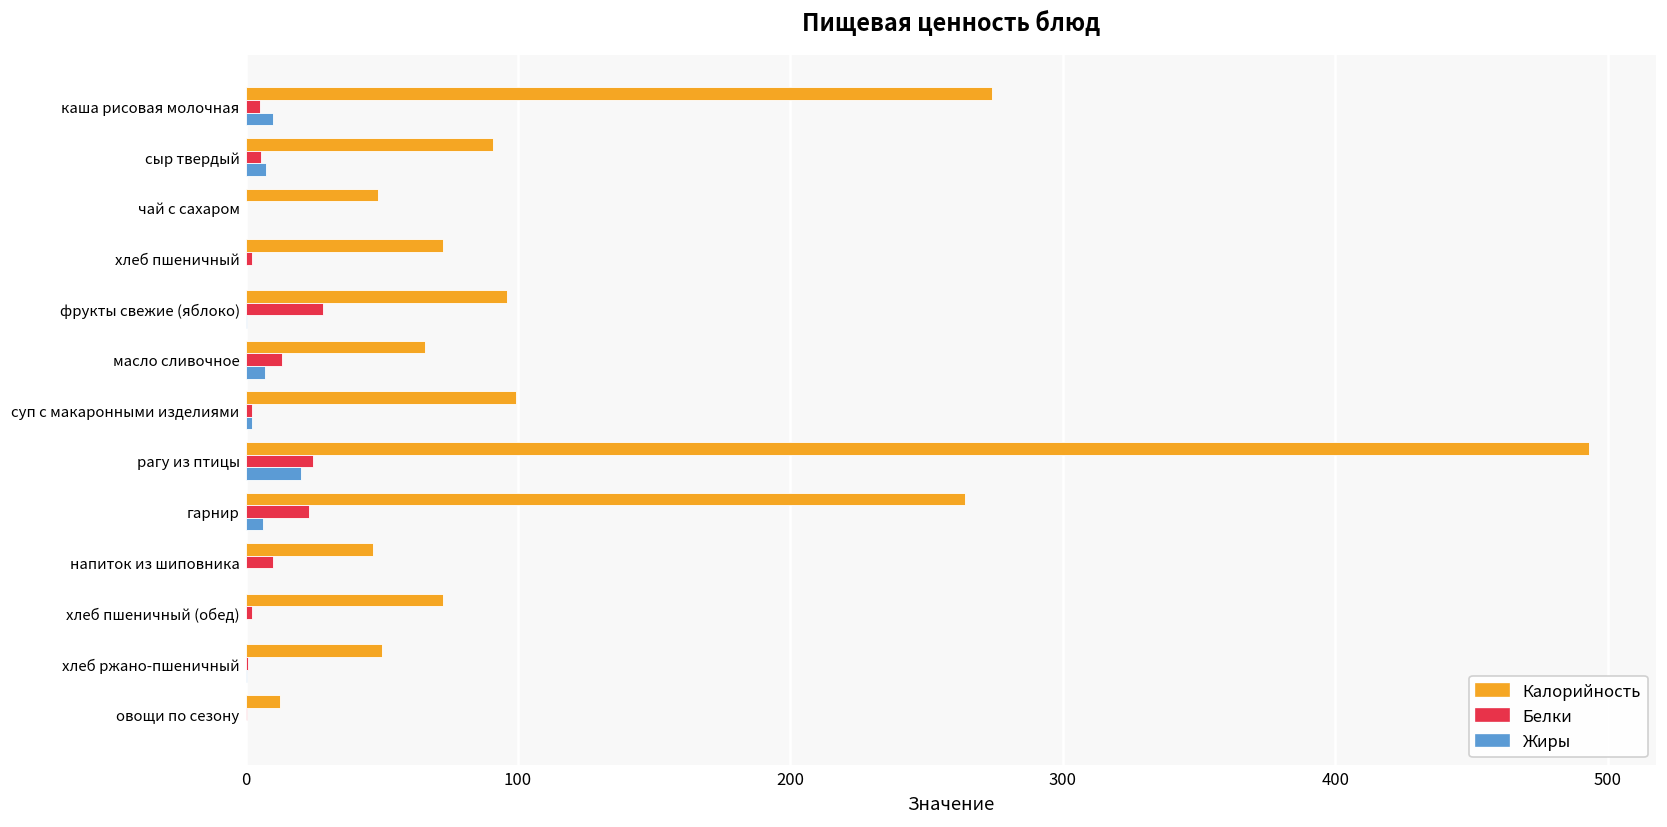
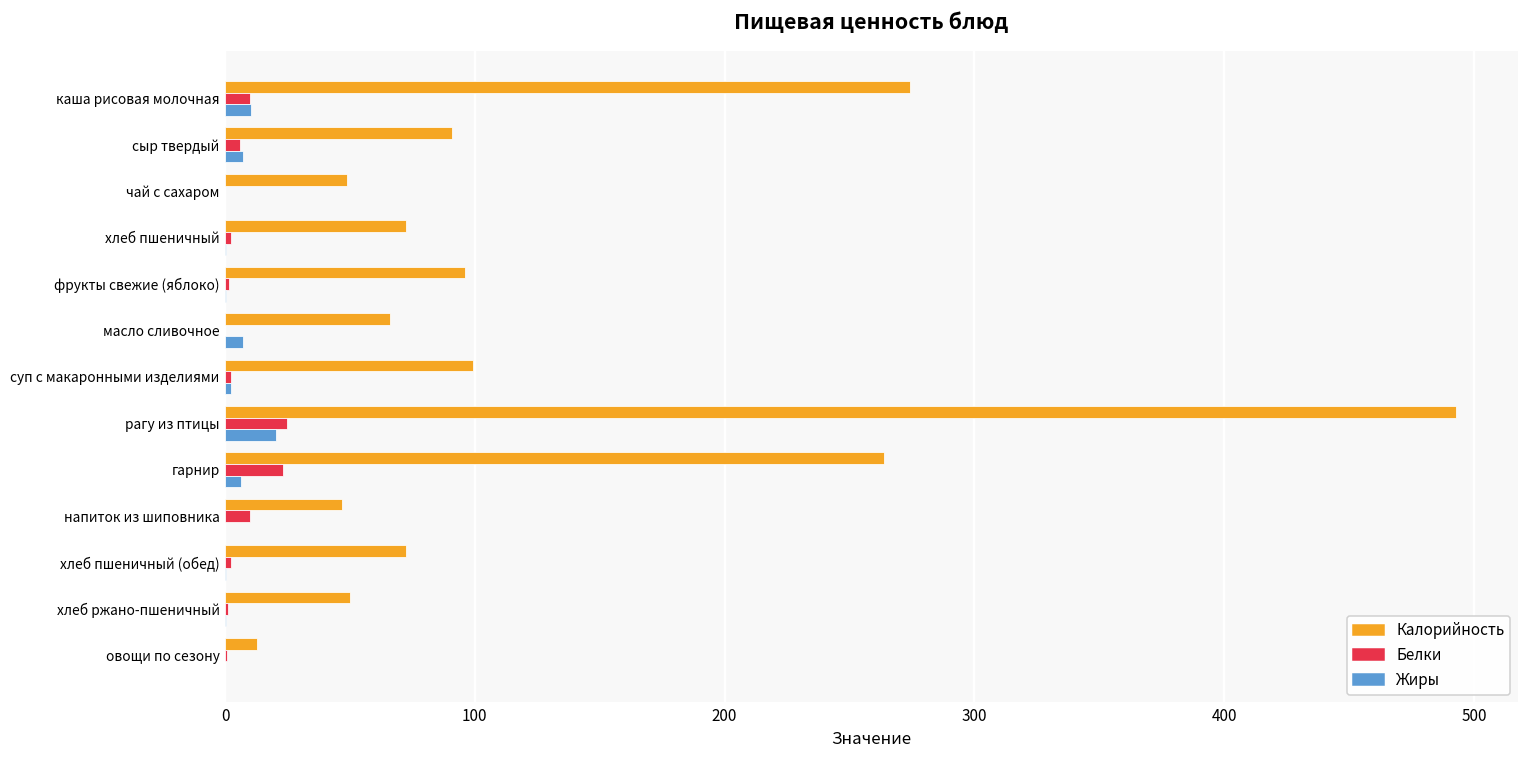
  {
    "Калорийность": {
      "каша рисовая молочная": 274,
      "сыр твердый": 91,
      "чай с сахаром": 49,
      "хлеб пшеничный": 73,
      "фрукты свежие (яблоко)": 96,
      "масло сливочное": 66,
      "суп с макаронными изделиями": 99,
      "рагу из птицы": 493,
      "гарнир": 264,
      "напиток из шиповника": 47,
      "хлеб пшеничный (обед)": 73,
      "хлеб ржано-пшеничный": 50,
      "овощи по сезону": 13
    },
    "Белки": {
-     "каша рисовая молочная": 5,
+     "каша рисовая молочная": 10,
      "сыр твердый": 6,
      "хлеб пшеничный": 2,
-     "фрукты свежие (яблоко)": 29,
-     "масло сливочное": 13,
+     "фрукты свежие (яблоко)": 2,
+     "масло сливочное": 0,
      "суп с макаронными изделиями": 2,
      "рагу из птицы": 25,
      "гарнир": 23,
      "напиток из шиповника": 10,
      "хлеб пшеничный (обед)": 2
    },
    "Жиры": {
      "каша рисовая молочная": 10,
      "сыр твердый": 7,
      "чай с сахаром": 0,
      "масло сливочное": 7,
      "суп с макаронными изделиями": 2,
      "рагу из птицы": 20,
      "гарнир": 6,
      "напиток из шиповника": 0
    }
  }
